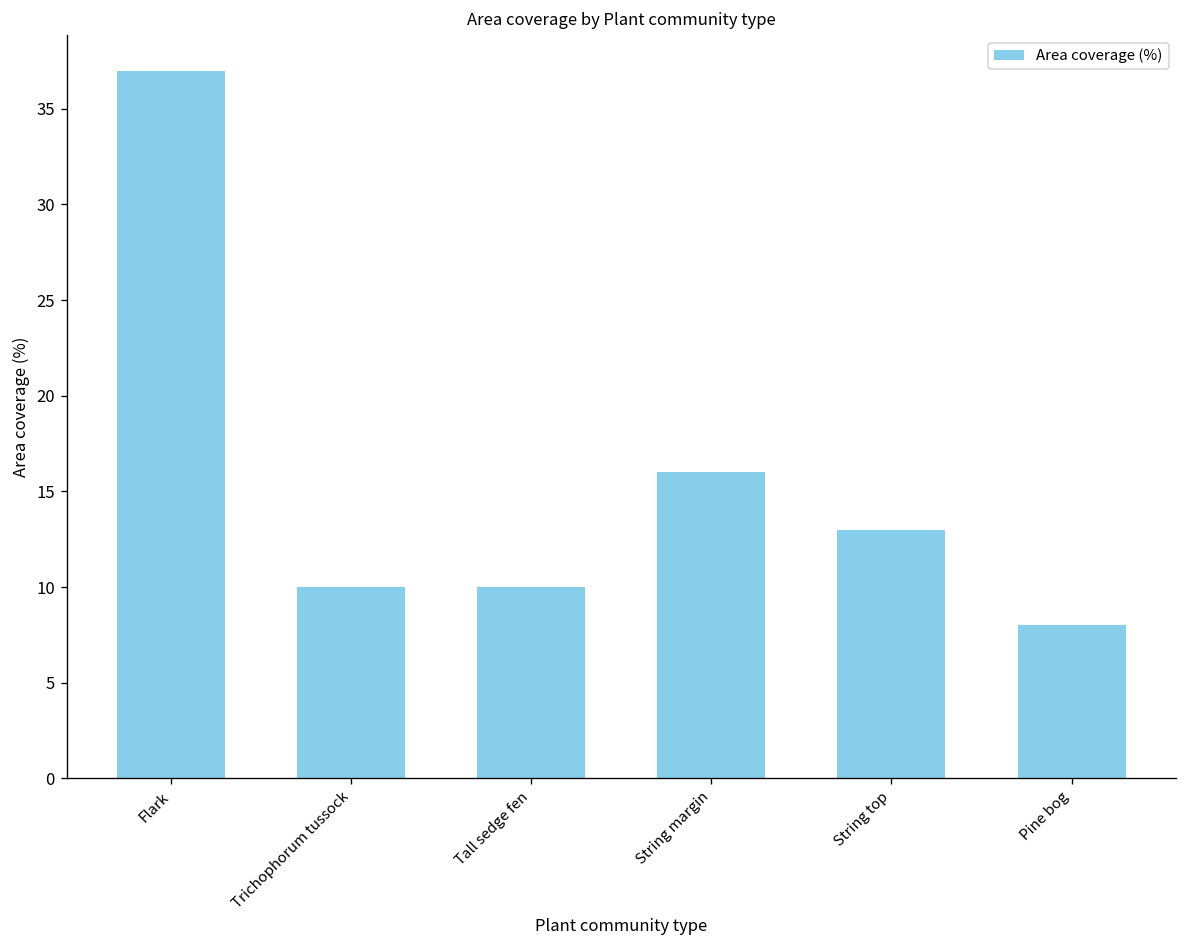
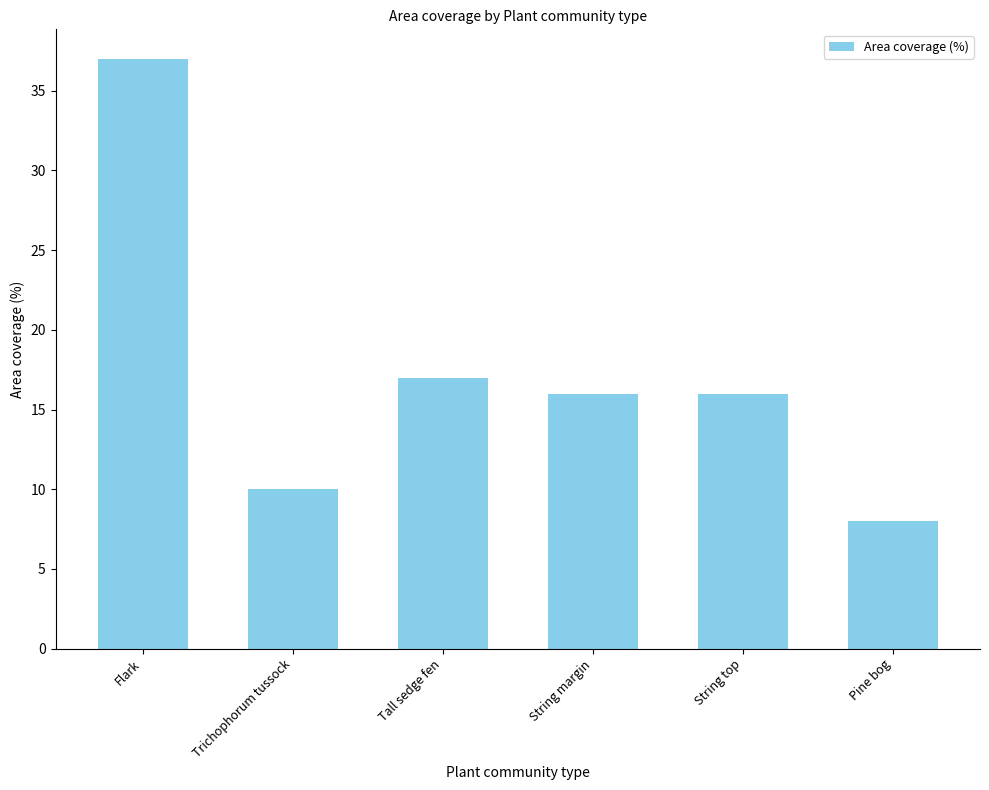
  {
    "Flark": 37,
    "Trichophorum tussock": 10,
-   "Tall sedge fen": 10,
+   "Tall sedge fen": 17,
    "String margin": 16,
-   "String top": 13,
+   "String top": 16,
    "Pine bog": 8
  }
